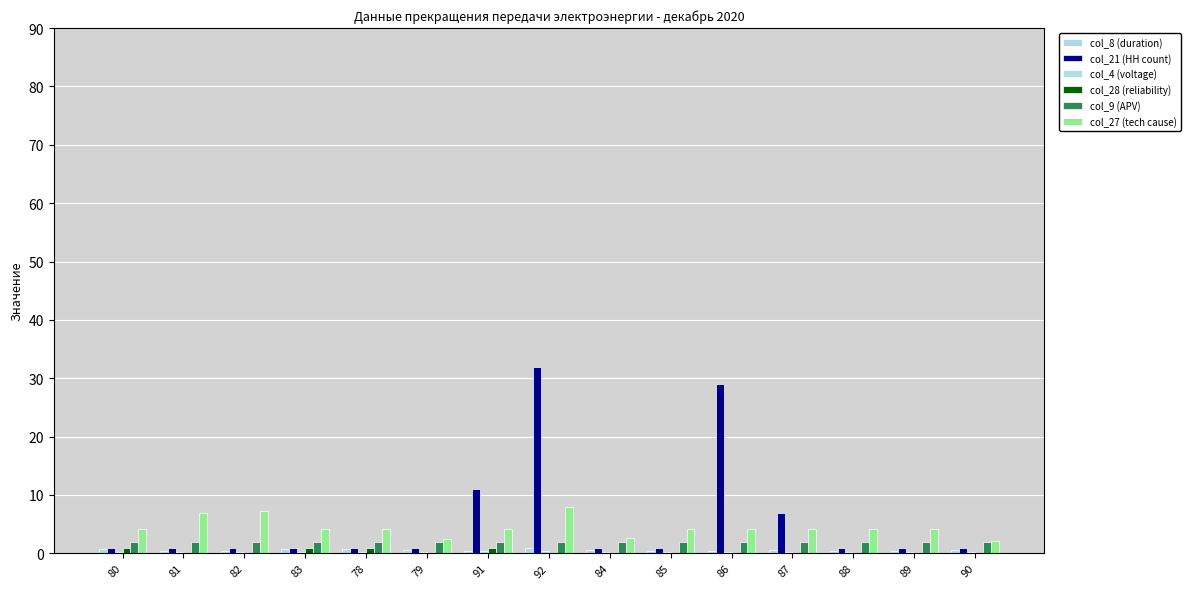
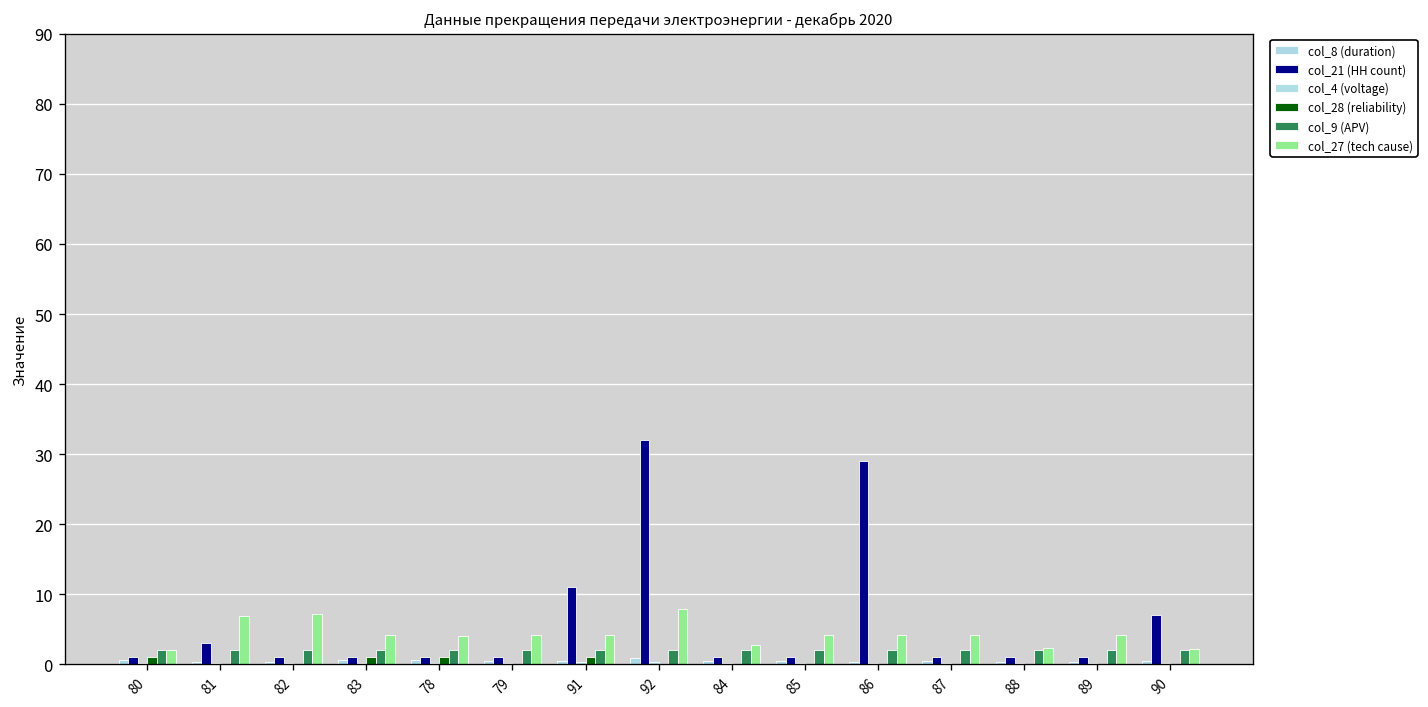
  {
    "col_21 (НН count)": {
      "80": 1,
-     "81": 1,
+     "81": 3,
      "82": 1,
      "83": 1,
      "78": 1,
      "79": 1,
      "91": 11,
      "92": 32,
      "84": 1,
      "85": 1,
      "86": 29,
-     "87": 7,
+     "87": 1,
      "88": 1,
      "89": 1,
-     "90": 1
+     "90": 7
    },
    "col_28 (reliability)": {
      "80": 1,
      "81": 0,
      "82": 0,
      "83": 1,
      "78": 1,
      "79": 0,
      "91": 1,
      "92": 0,
      "84": 0,
      "85": 0,
      "86": 0,
      "87": 0,
      "88": 0,
      "89": 0,
      "90": 0
    },
    "col_9 (APV)": {
      "80": 2,
      "81": 2,
      "82": 2,
      "83": 2,
      "78": 2,
      "79": 2,
      "91": 2,
      "92": 2,
      "84": 2,
      "85": 2,
      "86": 2,
      "87": 2,
      "88": 2,
      "89": 2,
      "90": 2
    },
    "col_27 (tech cause)": {
-     "80": 4,
+     "80": 2,
      "81": 7,
      "82": 7,
      "83": 4,
      "78": 4,
-     "79": 2,
+     "79": 4,
      "91": 4,
      "92": 8,
      "84": 3,
      "85": 4,
      "86": 4,
      "87": 4,
-     "88": 4,
+     "88": 2,
      "89": 4,
      "90": 2
    }
  }
